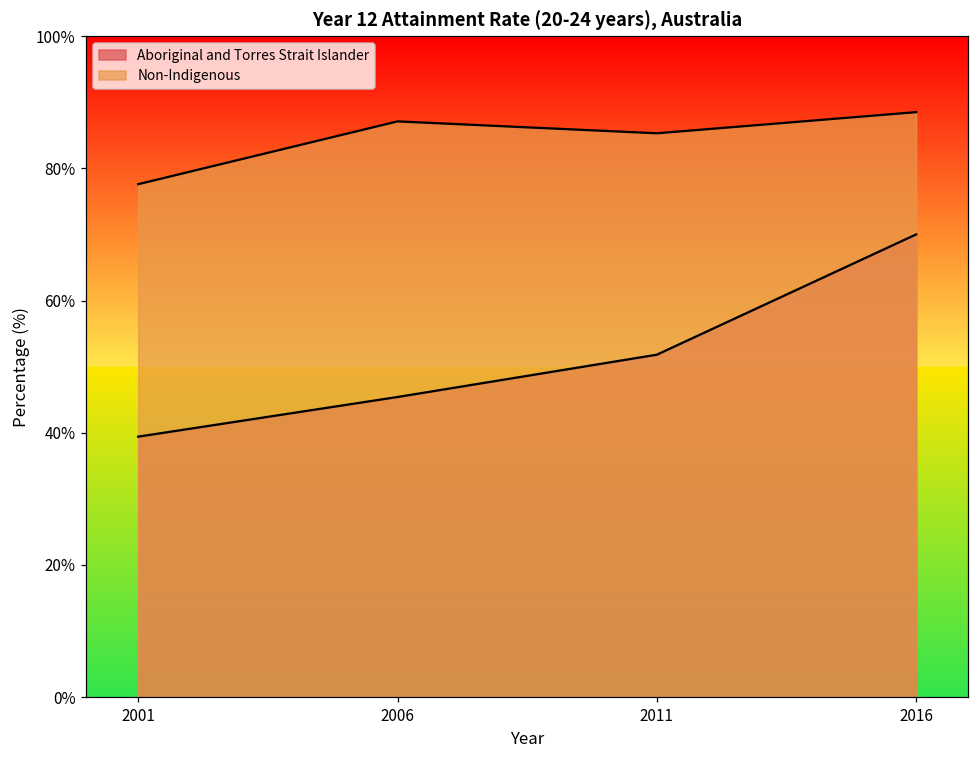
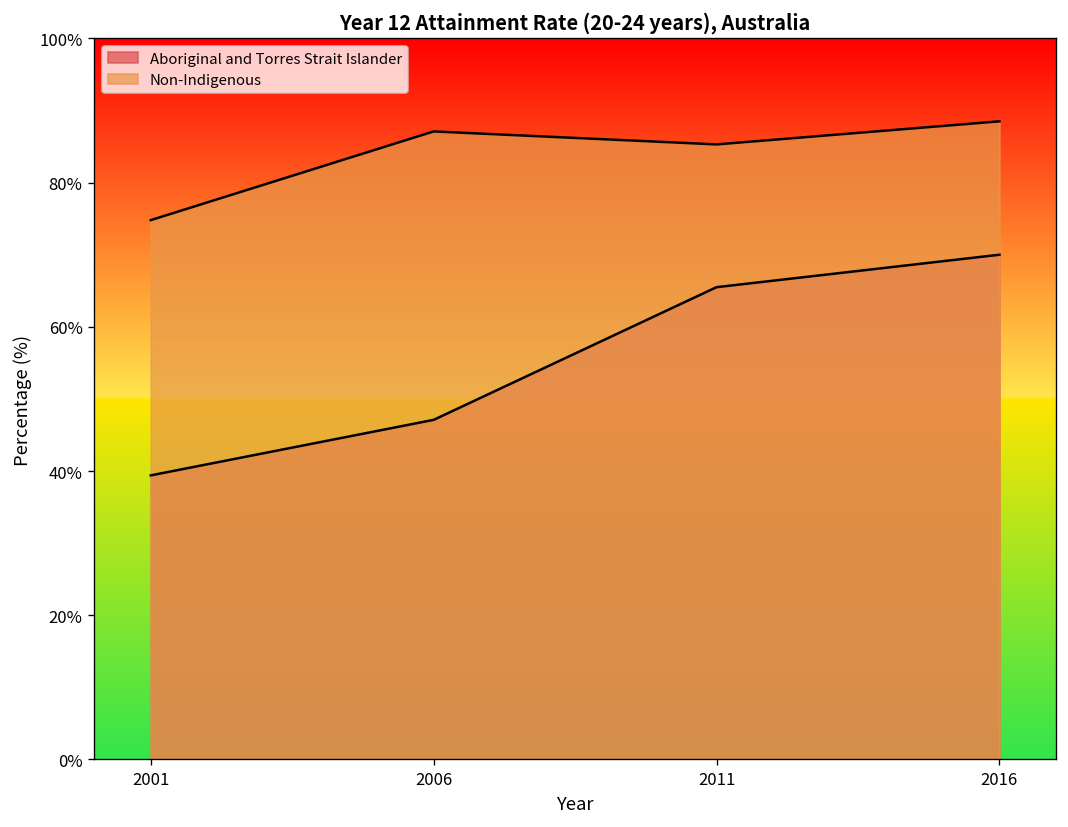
  {
    "Aboriginal and Torres Strait Islander": {
      "2001": "39%",
-     "2006": "45%",
-     "2011": "52%",
+     "2006": "47%",
+     "2011": "66%",
      "2016": "70%"
    },
    "Non-Indigenous": {
-     "2001": "78%",
+     "2001": "75%",
      "2006": "87%",
      "2011": "85%",
      "2016": "89%"
    }
  }
